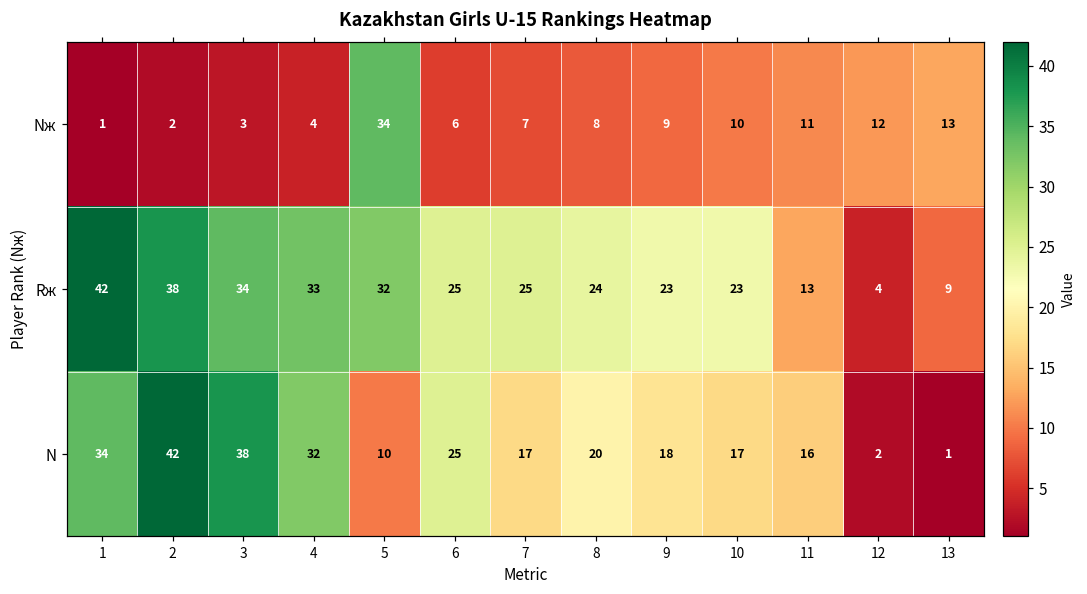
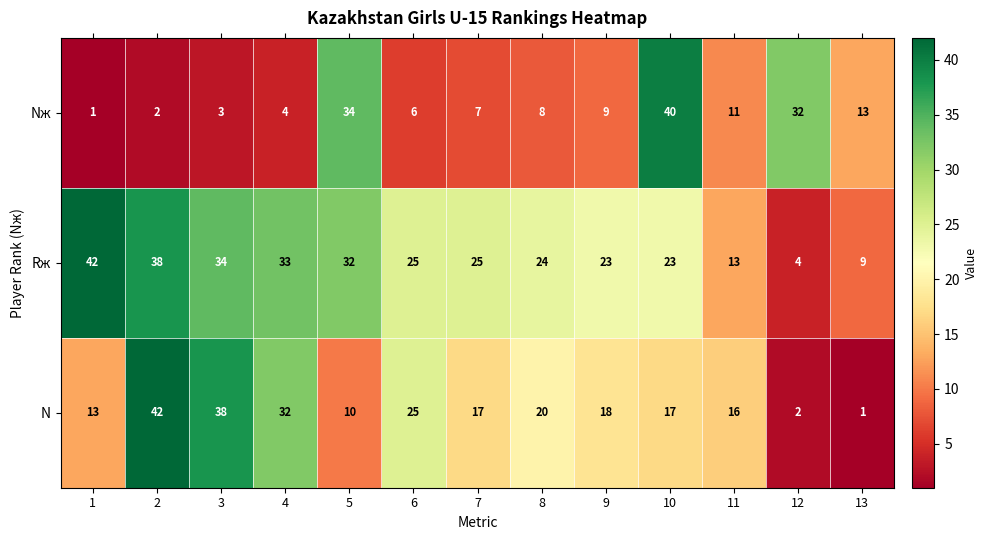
  {
    "Nж": {
      "1": 1,
      "2": 2,
      "3": 3,
      "4": 4,
      "5": 34,
      "6": 6,
      "7": 7,
      "8": 8,
      "9": 9,
-     "10": 10,
+     "10": 40,
      "11": 11,
-     "12": 12,
+     "12": 32,
      "13": 13
    },
    "Rж": {
      "1": 42,
      "2": 38,
      "3": 34,
      "4": 33,
      "5": 32,
      "6": 25,
      "7": 25,
      "8": 24,
      "9": 23,
      "10": 23,
      "11": 13,
      "12": 4,
      "13": 9
    },
    "N": {
-     "1": 34,
+     "1": 13,
      "2": 42,
      "3": 38,
      "4": 32,
      "5": 10,
      "6": 25,
      "7": 17,
      "8": 20,
      "9": 18,
      "10": 17,
      "11": 16,
      "12": 2,
      "13": 1
    }
  }
